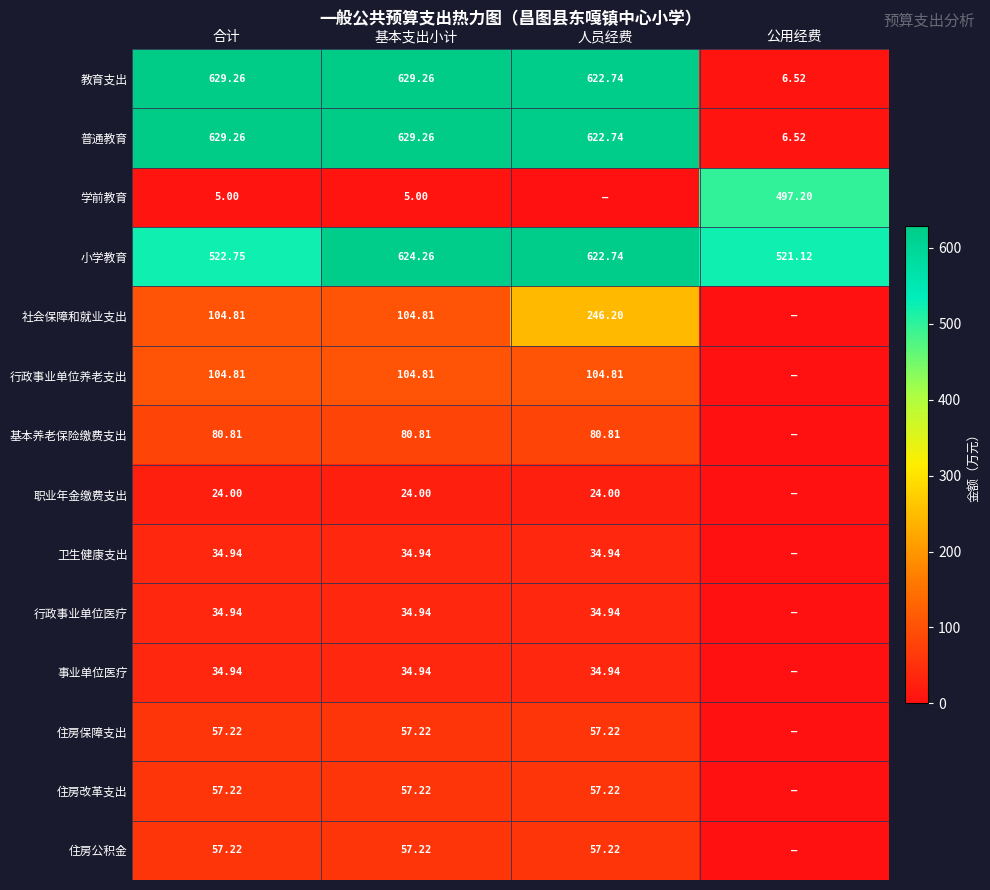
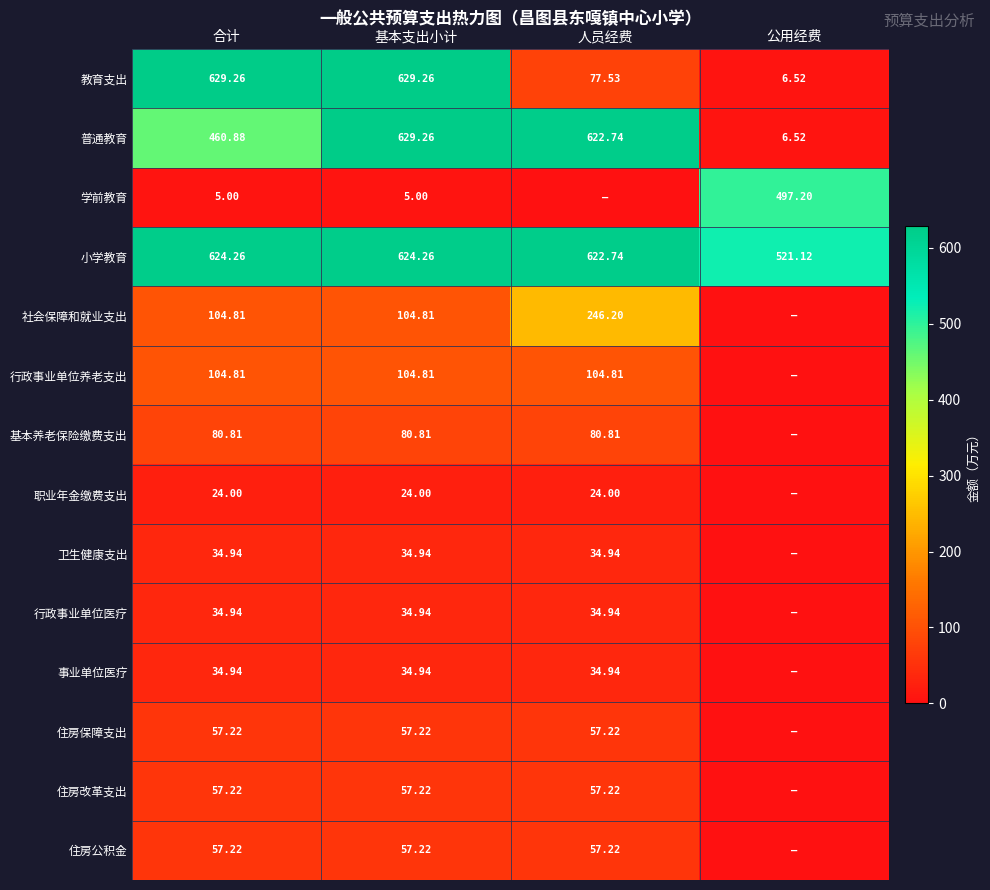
  {
    "教育支出": {
      "合计": 629.26,
      "基本支出小计": 629.26,
-     "人员经费": 622.74,
+     "人员经费": 77.53,
      "公用经费": 6.52
    },
    "普通教育": {
-     "合计": 629.26,
+     "合计": 460.88,
      "基本支出小计": 629.26,
      "人员经费": 622.74,
      "公用经费": 6.52
    },
    "学前教育": {
      "合计": 5.00,
      "基本支出小计": 5.00,
      "公用经费": 497.20
    },
    "小学教育": {
-     "合计": 522.75,
+     "合计": 624.26,
      "基本支出小计": 624.26,
      "人员经费": 622.74,
      "公用经费": 521.12
    },
    "社会保障和就业支出": {
      "合计": 104.81,
      "基本支出小计": 104.81,
      "人员经费": 246.20
    },
    "行政事业单位养老支出": {
      "合计": 104.81,
      "基本支出小计": 104.81,
      "人员经费": 104.81
    },
    "基本养老保险缴费支出": {
      "合计": 80.81,
      "基本支出小计": 80.81,
      "人员经费": 80.81
    },
    "职业年金缴费支出": {
      "合计": 24.00,
      "基本支出小计": 24.00,
      "人员经费": 24.00
    },
    "卫生健康支出": {
      "合计": 34.94,
      "基本支出小计": 34.94,
      "人员经费": 34.94
    },
    "行政事业单位医疗": {
      "合计": 34.94,
      "基本支出小计": 34.94,
      "人员经费": 34.94
    },
    "事业单位医疗": {
      "合计": 34.94,
      "基本支出小计": 34.94,
      "人员经费": 34.94
    },
    "住房保障支出": {
      "合计": 57.22,
      "基本支出小计": 57.22,
      "人员经费": 57.22
    },
    "住房改革支出": {
      "合计": 57.22,
      "基本支出小计": 57.22,
      "人员经费": 57.22
    },
    "住房公积金": {
      "合计": 57.22,
      "基本支出小计": 57.22,
      "人员经费": 57.22
    }
  }
